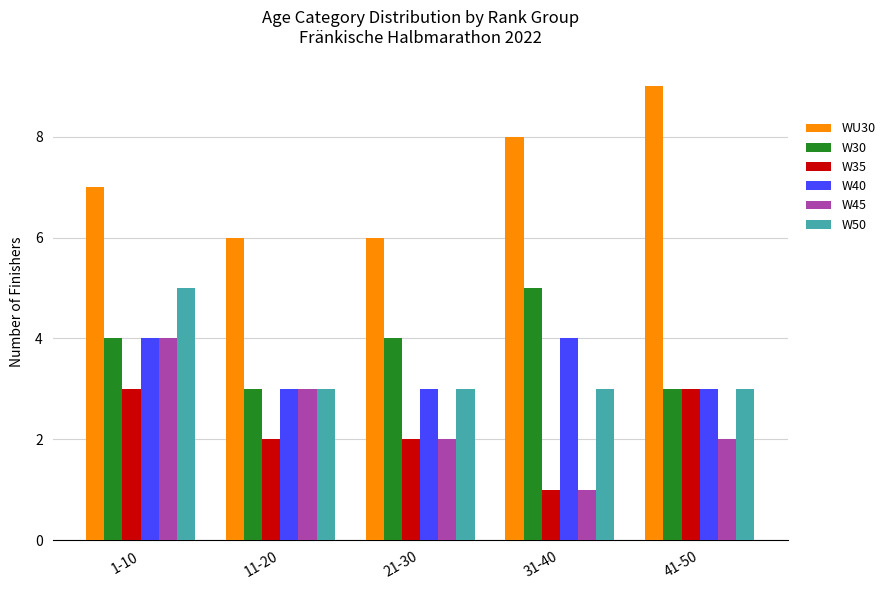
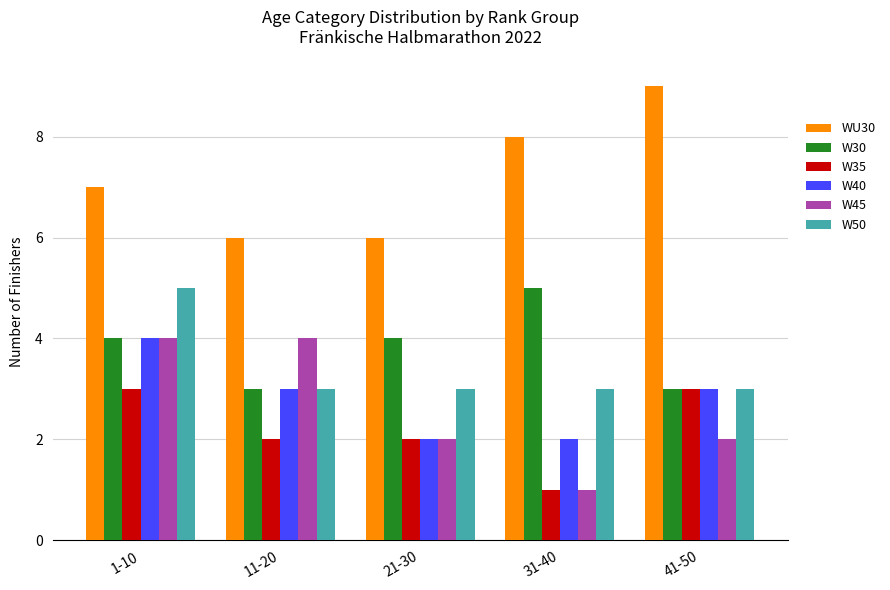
  {
    "WU30": {
      "1-10": 7,
      "11-20": 6,
      "21-30": 6,
      "31-40": 8,
      "41-50": 9
    },
    "W30": {
      "1-10": 4,
      "11-20": 3,
      "21-30": 4,
      "31-40": 5,
      "41-50": 3
    },
    "W35": {
      "1-10": 3,
      "11-20": 2,
      "21-30": 2,
      "31-40": 1,
      "41-50": 3
    },
    "W40": {
      "1-10": 4,
      "11-20": 3,
-     "21-30": 3,
-     "31-40": 4,
+     "21-30": 2,
+     "31-40": 2,
      "41-50": 3
    },
    "W45": {
      "1-10": 4,
-     "11-20": 3,
+     "11-20": 4,
      "21-30": 2,
      "31-40": 1,
      "41-50": 2
    },
    "W50": {
      "1-10": 5,
      "11-20": 3,
      "21-30": 3,
      "31-40": 3,
      "41-50": 3
    }
  }
